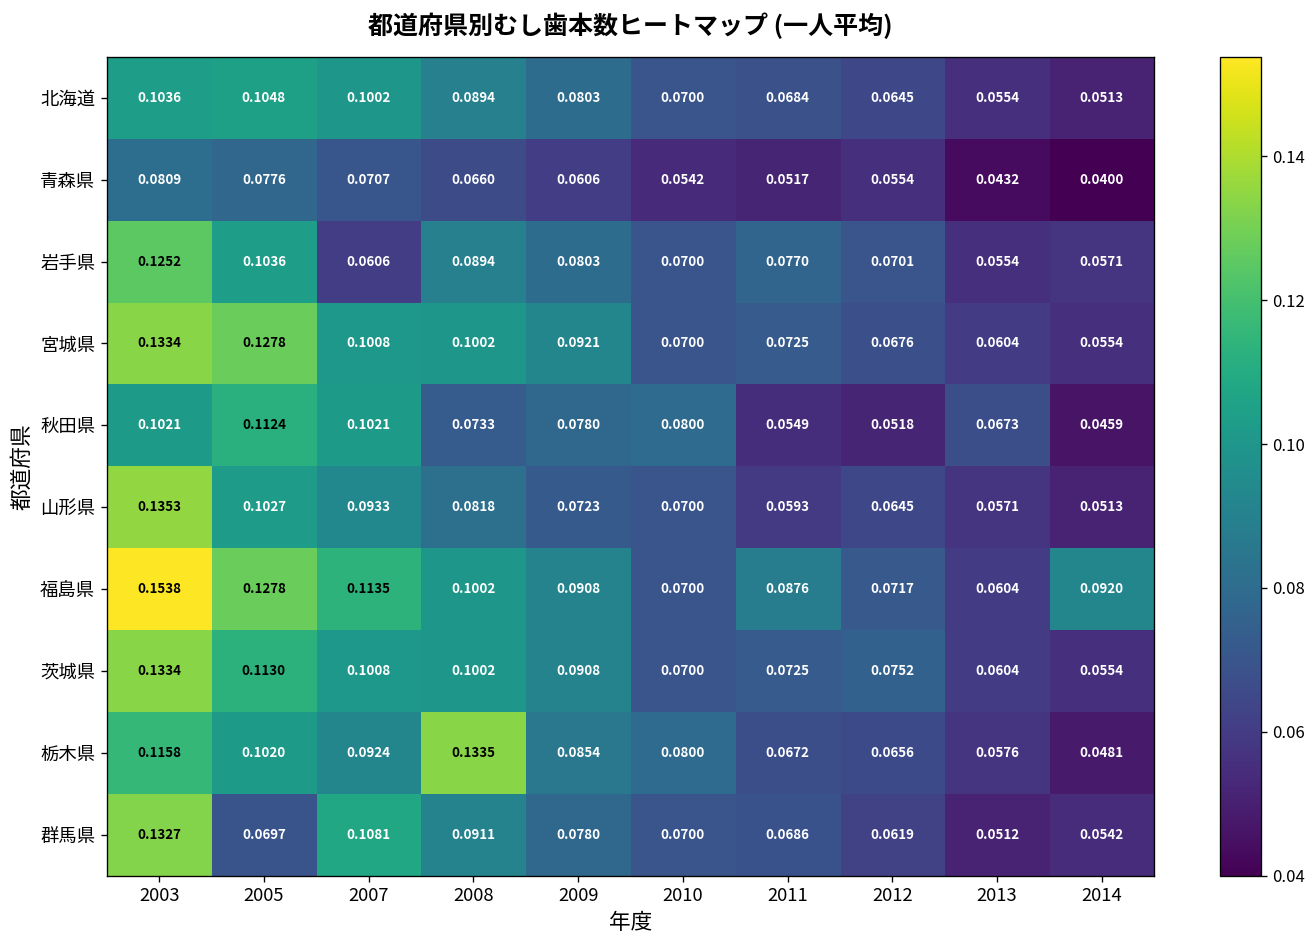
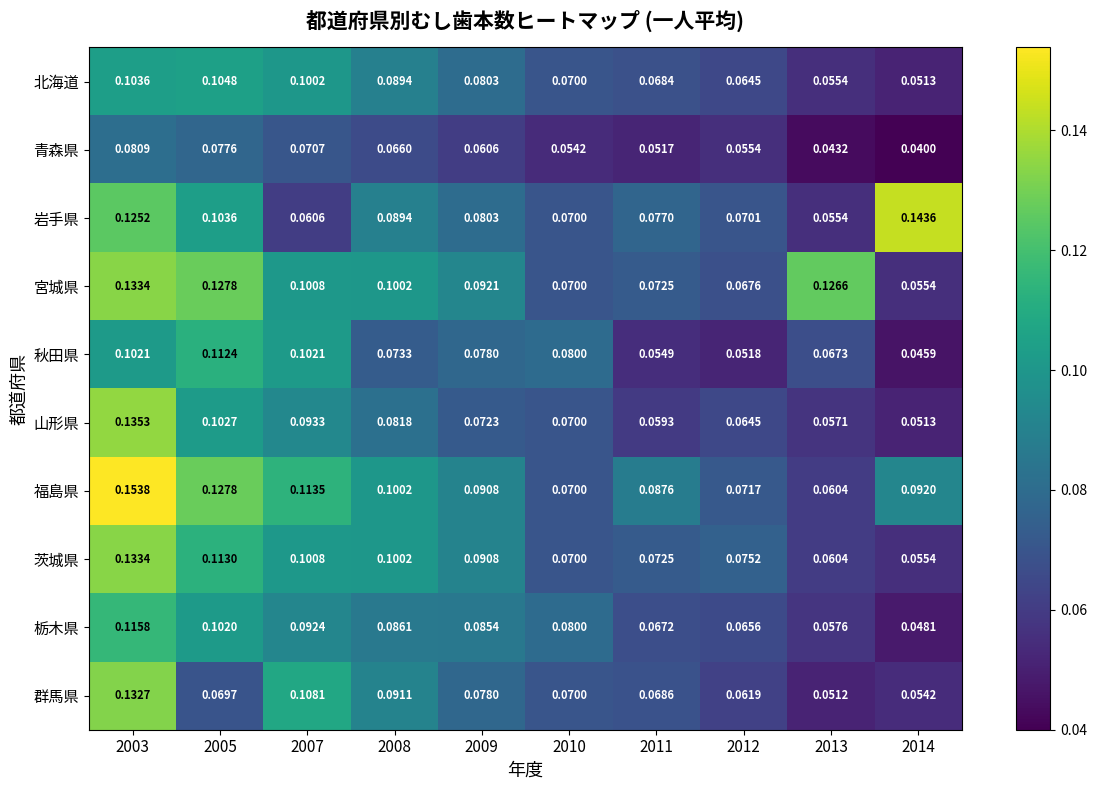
  {
    "北海道": {
      "2003": 0.1036,
      "2005": 0.1048,
      "2007": 0.1002,
      "2008": 0.0894,
      "2009": 0.0803,
      "2010": 0.0700,
      "2011": 0.0684,
      "2012": 0.0645,
      "2013": 0.0554,
      "2014": 0.0513
    },
    "青森県": {
      "2003": 0.0809,
      "2005": 0.0776,
      "2007": 0.0707,
      "2008": 0.0660,
      "2009": 0.0606,
      "2010": 0.0542,
      "2011": 0.0517,
      "2012": 0.0554,
      "2013": 0.0432,
      "2014": 0.0400
    },
    "岩手県": {
      "2003": 0.1252,
      "2005": 0.1036,
      "2007": 0.0606,
      "2008": 0.0894,
      "2009": 0.0803,
      "2010": 0.0700,
      "2011": 0.0770,
      "2012": 0.0701,
      "2013": 0.0554,
-     "2014": 0.0571
+     "2014": 0.1436
    },
    "宮城県": {
      "2003": 0.1334,
      "2005": 0.1278,
      "2007": 0.1008,
      "2008": 0.1002,
      "2009": 0.0921,
      "2010": 0.0700,
      "2011": 0.0725,
      "2012": 0.0676,
-     "2013": 0.0604,
+     "2013": 0.1266,
      "2014": 0.0554
    },
    "秋田県": {
      "2003": 0.1021,
      "2005": 0.1124,
      "2007": 0.1021,
      "2008": 0.0733,
      "2009": 0.0780,
      "2010": 0.0800,
      "2011": 0.0549,
      "2012": 0.0518,
      "2013": 0.0673,
      "2014": 0.0459
    },
    "山形県": {
      "2003": 0.1353,
      "2005": 0.1027,
      "2007": 0.0933,
      "2008": 0.0818,
      "2009": 0.0723,
      "2010": 0.0700,
      "2011": 0.0593,
      "2012": 0.0645,
      "2013": 0.0571,
      "2014": 0.0513
    },
    "福島県": {
      "2003": 0.1538,
      "2005": 0.1278,
      "2007": 0.1135,
      "2008": 0.1002,
      "2009": 0.0908,
      "2010": 0.0700,
      "2011": 0.0876,
      "2012": 0.0717,
      "2013": 0.0604,
      "2014": 0.0920
    },
    "茨城県": {
      "2003": 0.1334,
      "2005": 0.1130,
      "2007": 0.1008,
      "2008": 0.1002,
      "2009": 0.0908,
      "2010": 0.0700,
      "2011": 0.0725,
      "2012": 0.0752,
      "2013": 0.0604,
      "2014": 0.0554
    },
    "栃木県": {
      "2003": 0.1158,
      "2005": 0.1020,
      "2007": 0.0924,
-     "2008": 0.1335,
+     "2008": 0.0861,
      "2009": 0.0854,
      "2010": 0.0800,
      "2011": 0.0672,
      "2012": 0.0656,
      "2013": 0.0576,
      "2014": 0.0481
    },
    "群馬県": {
      "2003": 0.1327,
      "2005": 0.0697,
      "2007": 0.1081,
      "2008": 0.0911,
      "2009": 0.0780,
      "2010": 0.0700,
      "2011": 0.0686,
      "2012": 0.0619,
      "2013": 0.0512,
      "2014": 0.0542
    }
  }
